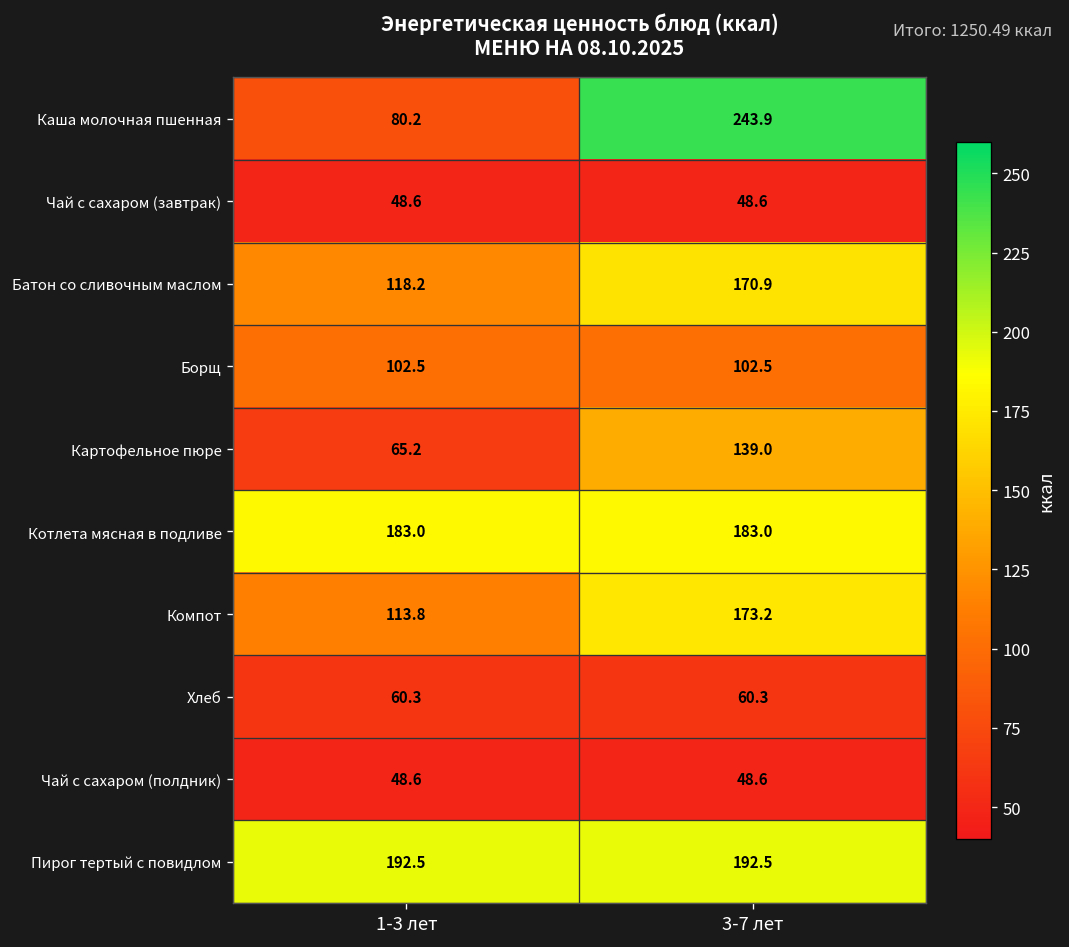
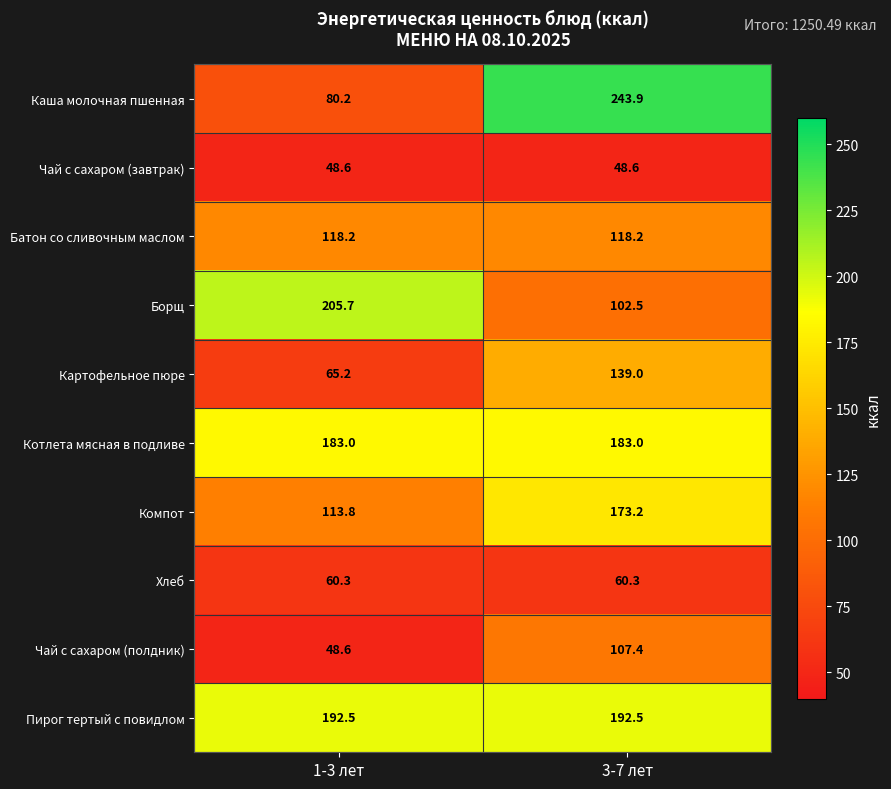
  {
    "Каша молочная пшенная": {
      "1-3 лет": 80.2,
      "3-7 лет": 243.9
    },
    "Чай с сахаром (завтрак)": {
      "1-3 лет": 48.6,
      "3-7 лет": 48.6
    },
    "Батон со сливочным маслом": {
      "1-3 лет": 118.2,
-     "3-7 лет": 170.9
+     "3-7 лет": 118.2
    },
    "Борщ": {
-     "1-3 лет": 102.5,
+     "1-3 лет": 205.7,
      "3-7 лет": 102.5
    },
    "Картофельное пюре": {
      "1-3 лет": 65.2,
      "3-7 лет": 139.0
    },
    "Котлета мясная в подливе": {
      "1-3 лет": 183.0,
      "3-7 лет": 183.0
    },
    "Компот": {
      "1-3 лет": 113.8,
      "3-7 лет": 173.2
    },
    "Хлеб": {
      "1-3 лет": 60.3,
      "3-7 лет": 60.3
    },
    "Чай с сахаром (полдник)": {
      "1-3 лет": 48.6,
-     "3-7 лет": 48.6
+     "3-7 лет": 107.4
    },
    "Пирог тертый с повидлом": {
      "1-3 лет": 192.5,
      "3-7 лет": 192.5
    }
  }
